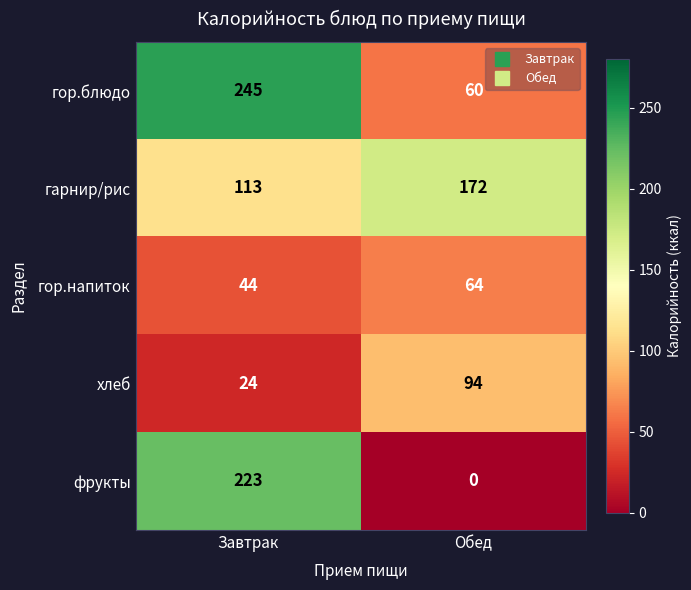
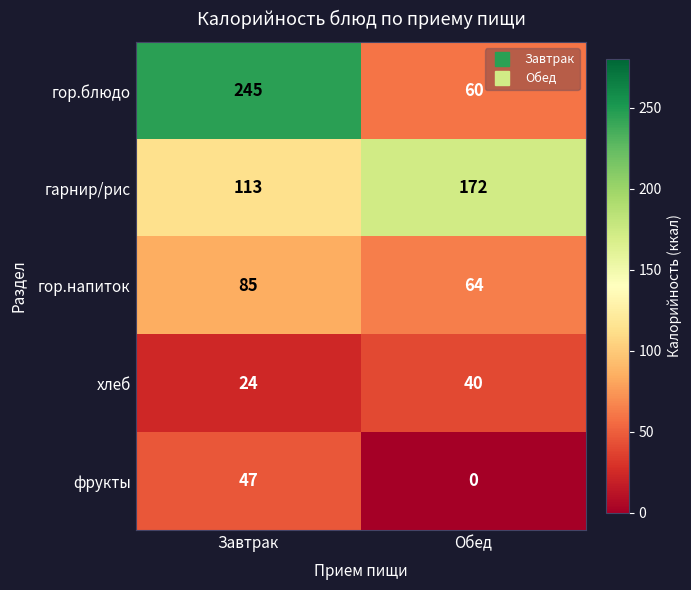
  {
    "гор.блюдо": {
      "Завтрак": 245,
      "Обед": 60
    },
    "гарнир/рис": {
      "Завтрак": 113,
      "Обед": 172
    },
    "гор.напиток": {
-     "Завтрак": 44,
+     "Завтрак": 85,
      "Обед": 64
    },
    "хлеб": {
      "Завтрак": 24,
-     "Обед": 94
+     "Обед": 40
    },
    "фрукты": {
-     "Завтрак": 223,
+     "Завтрак": 47,
      "Обед": 0
    }
  }
